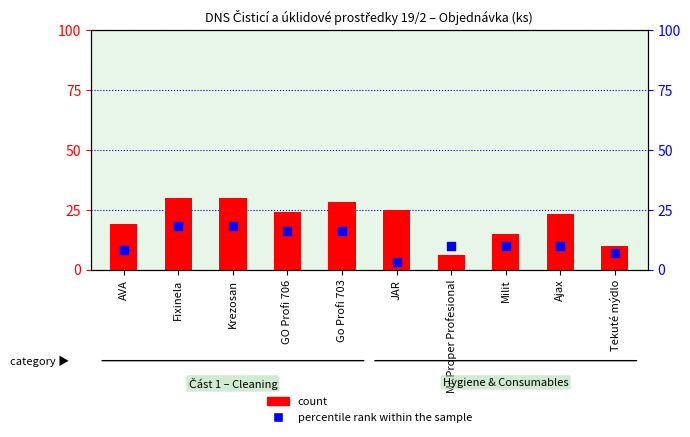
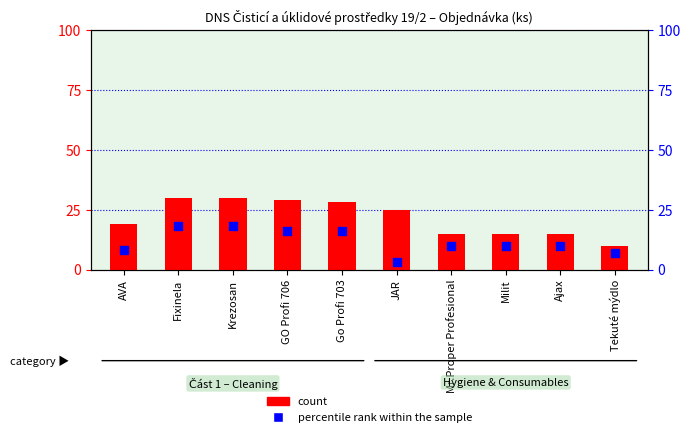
  {
    "count": {
      "AVA": 19,
      "Fixinela": 30,
      "Krezosan": 30,
-     "GO Profi 706": 24,
+     "GO Profi 706": 29,
      "Go Profi 703": 28,
      "JAR": 25,
-     "Mr.Proper Profesional": 6,
+     "Mr.Proper Profesional": 15,
      "Milit": 15,
-     "Ajax": 23,
+     "Ajax": 15,
      "Tekuté mýdlo": 10
    }
  }
